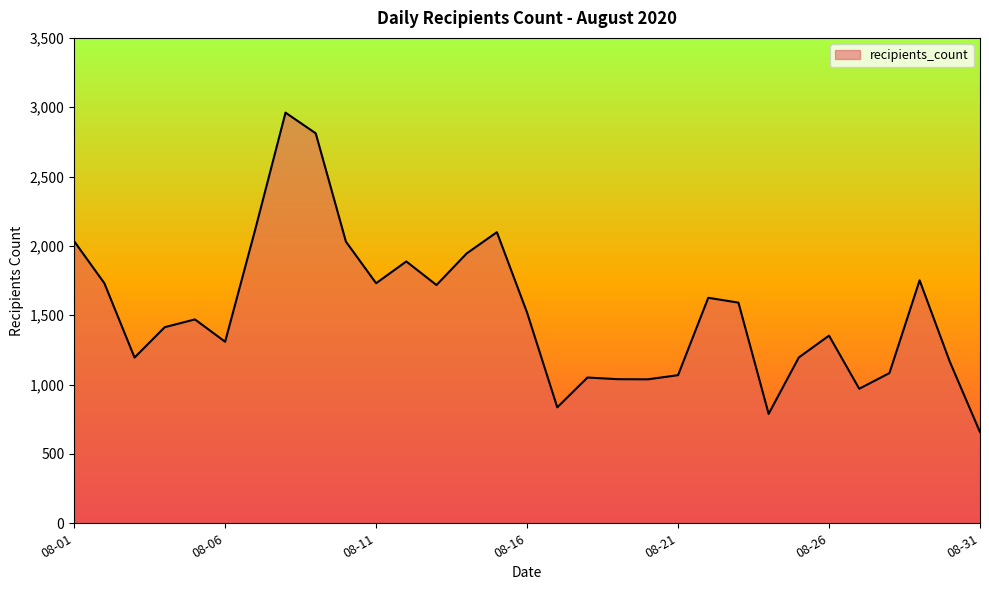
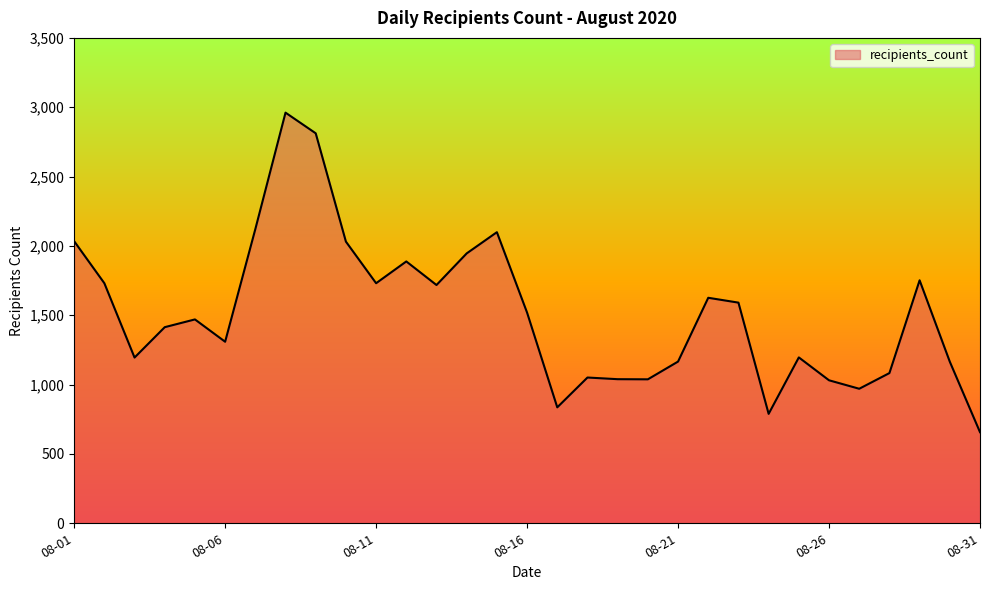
  {
    "08-01": "2,030",
    "08-06": "1,310",
    "08-11": "1,730",
    "08-16": "1,520",
-   "08-21": "1,070",
-   "08-26": "1,350",
+   "08-21": "1,170",
+   "08-26": "1,030",
    "08-31": "660"
  }
